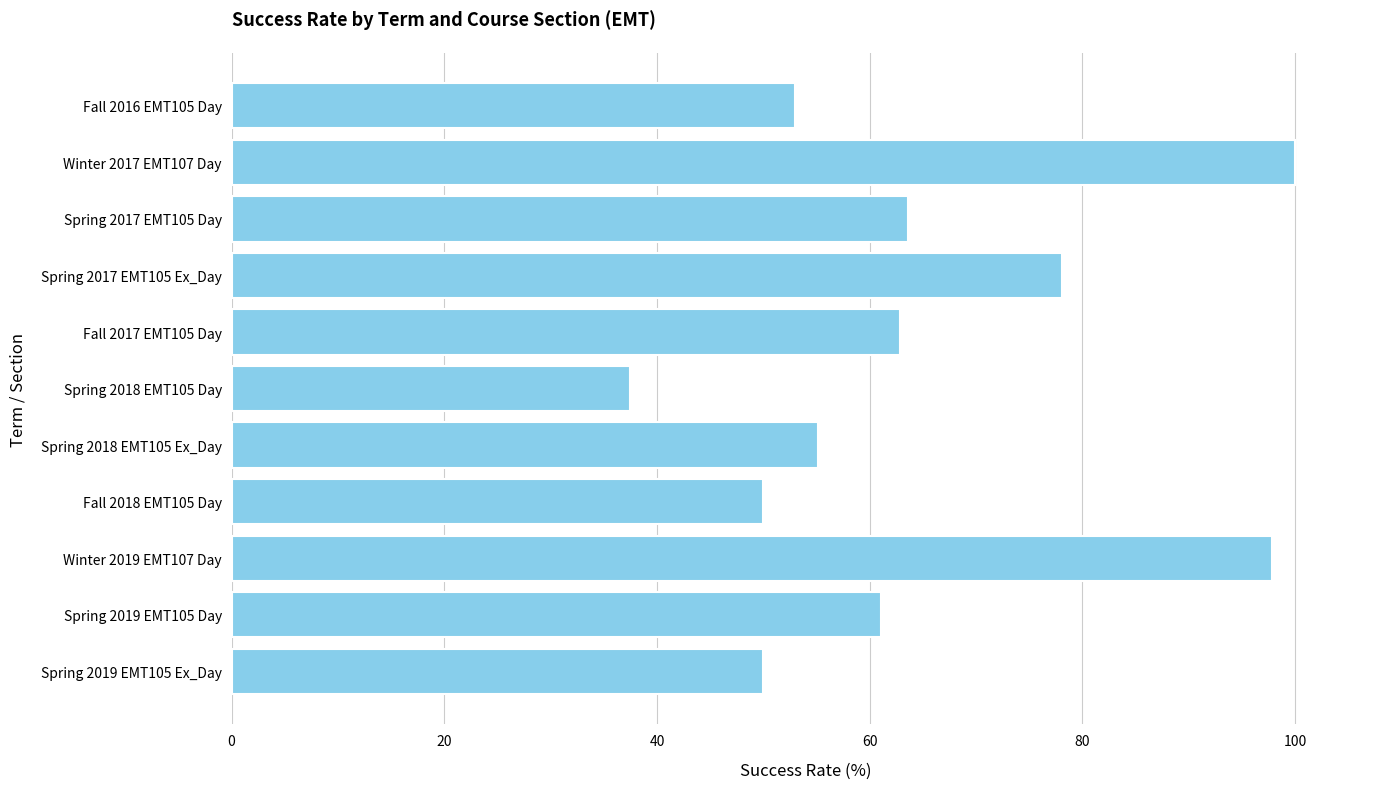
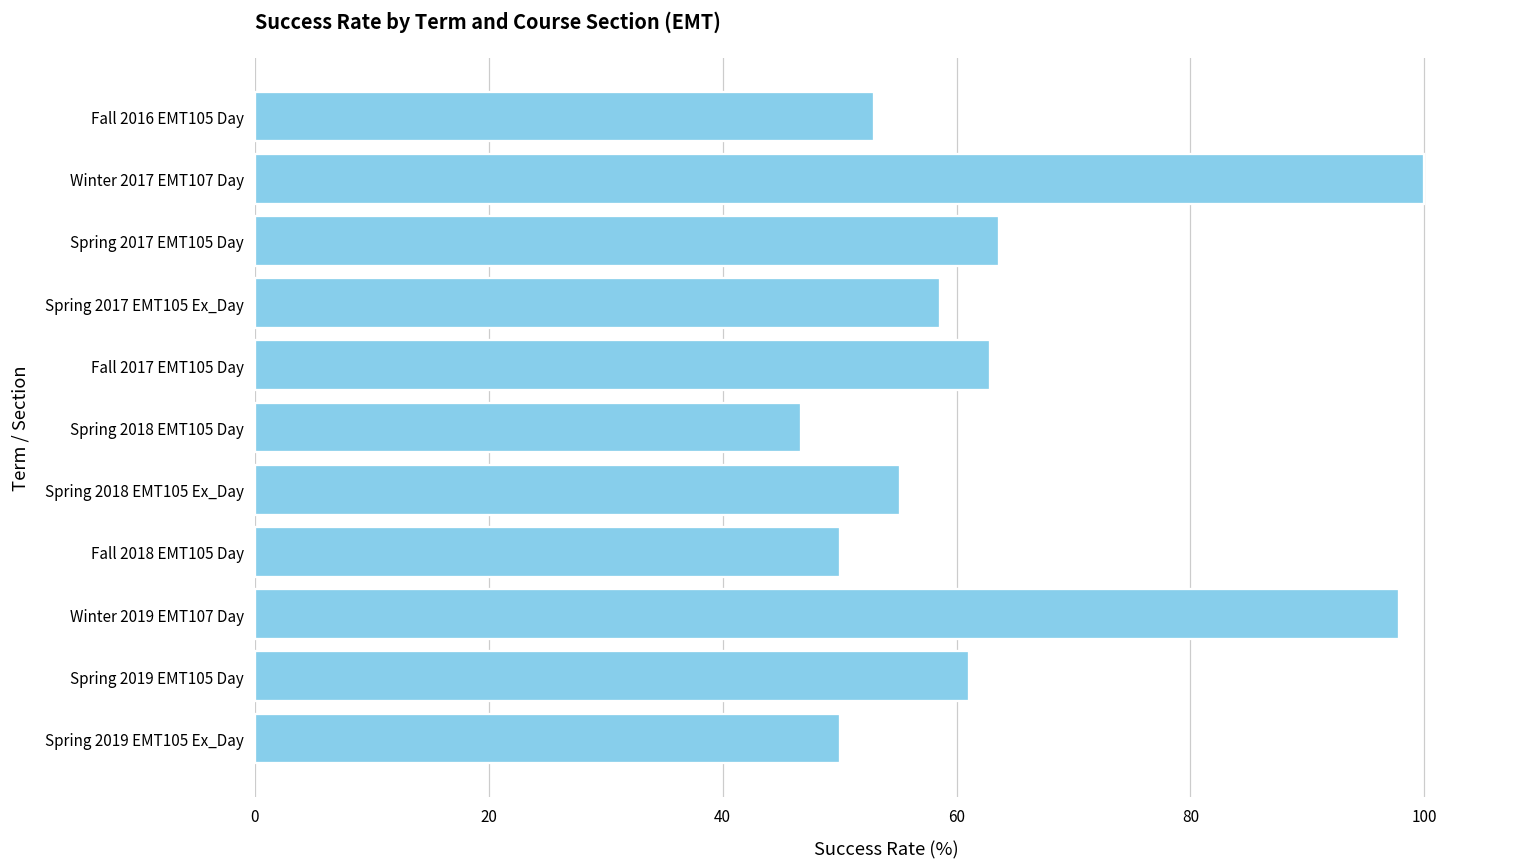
  {
    "Fall 2016 EMT105 Day": 52.9,
    "Winter 2017 EMT107 Day": 100.0,
    "Spring 2017 EMT105 Day": 63.6,
-   "Spring 2017 EMT105 Ex_Day": 78.1,
+   "Spring 2017 EMT105 Ex_Day": 58.6,
    "Fall 2017 EMT105 Day": 62.9,
-   "Spring 2018 EMT105 Day": 37.5,
+   "Spring 2018 EMT105 Day": 46.7,
    "Spring 2018 EMT105 Ex_Day": 55.2,
    "Fall 2018 EMT105 Day": 50.0,
    "Winter 2019 EMT107 Day": 97.8,
    "Spring 2019 EMT105 Day": 61.0,
    "Spring 2019 EMT105 Ex_Day": 50.0
  }
